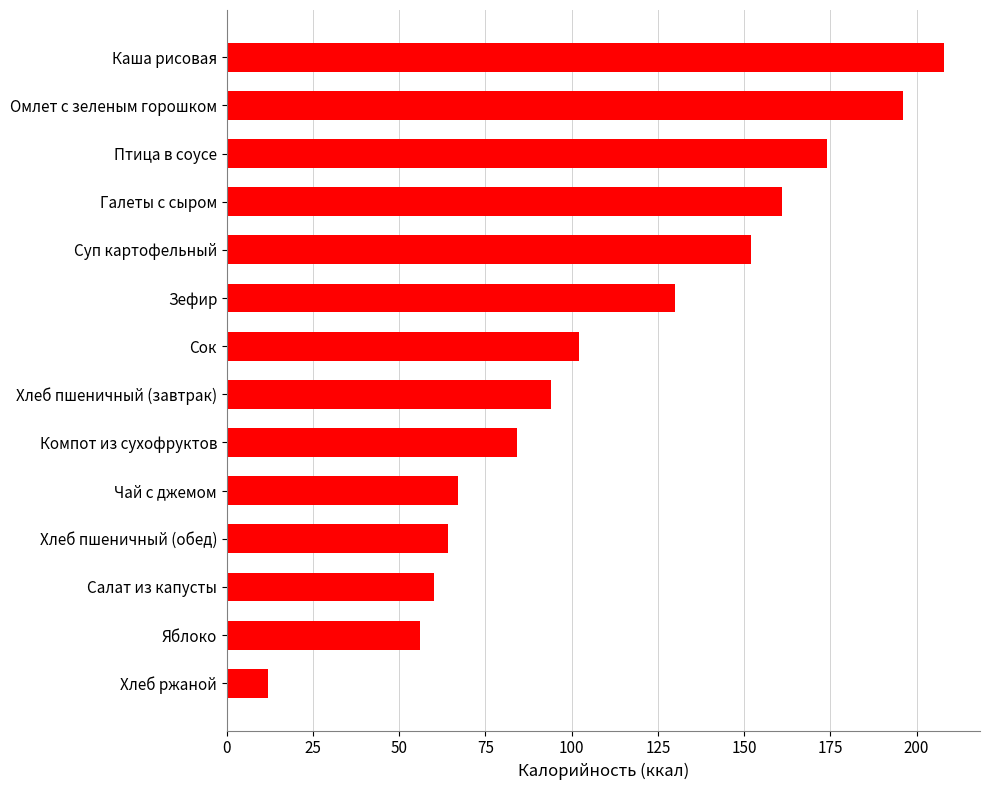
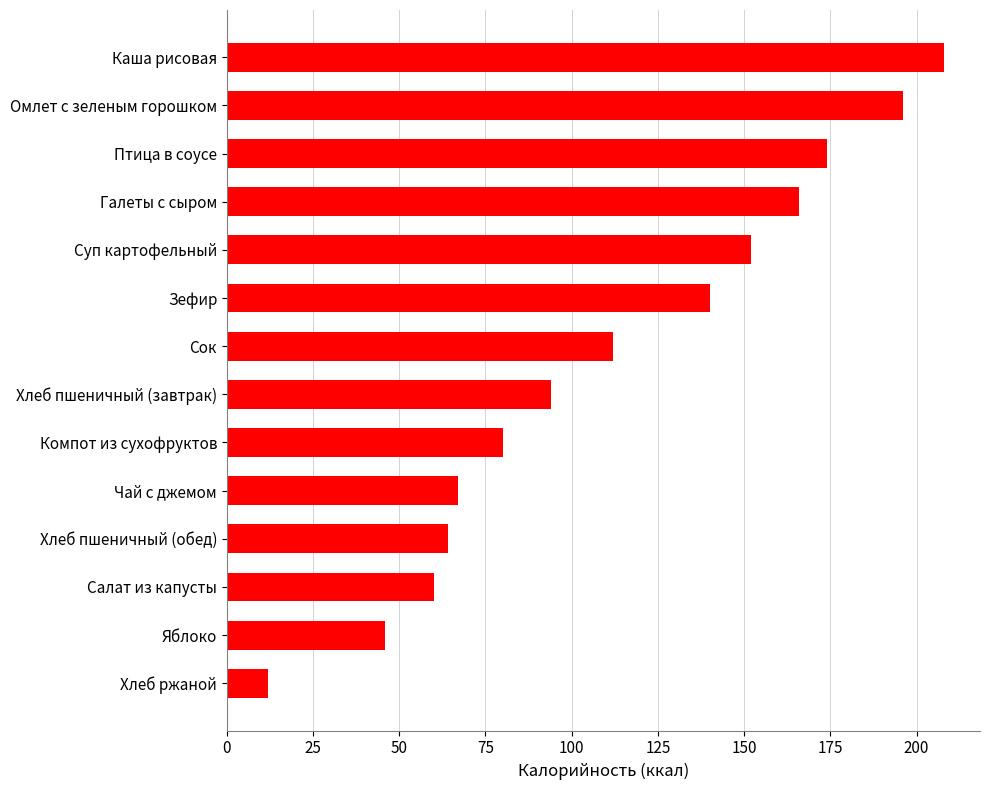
  {
    "Каша рисовая": 208,
    "Омлет с зеленым горошком": 196,
    "Птица в соусе": 174,
-   "Галеты с сыром": 161,
+   "Галеты с сыром": 166,
    "Суп картофельный": 152,
-   "Зефир": 130,
-   "Сок": 102,
+   "Зефир": 140,
+   "Сок": 112,
    "Хлеб пшеничный (завтрак)": 94,
-   "Компот из сухофруктов": 84,
+   "Компот из сухофруктов": 80,
    "Чай с джемом": 67,
    "Хлеб пшеничный (обед)": 64,
    "Салат из капусты": 60,
-   "Яблоко": 56,
+   "Яблоко": 46,
    "Хлеб ржаной": 12
  }
